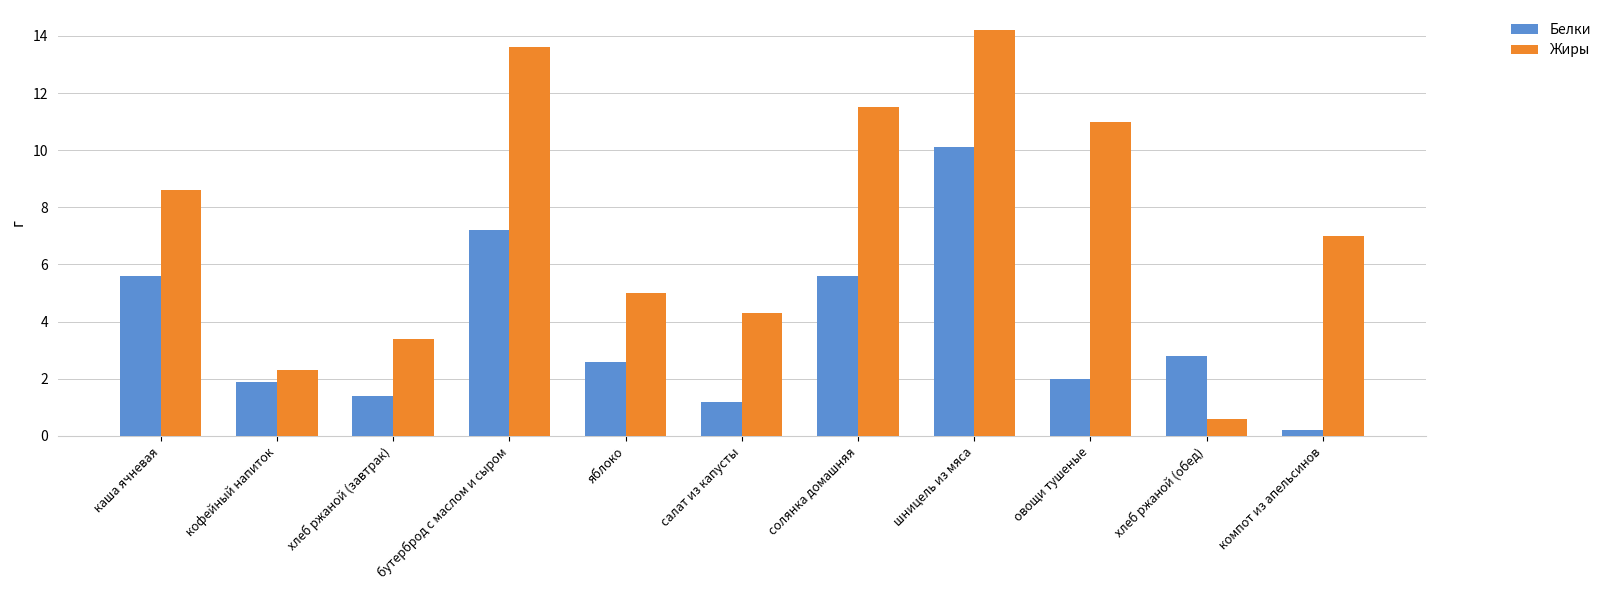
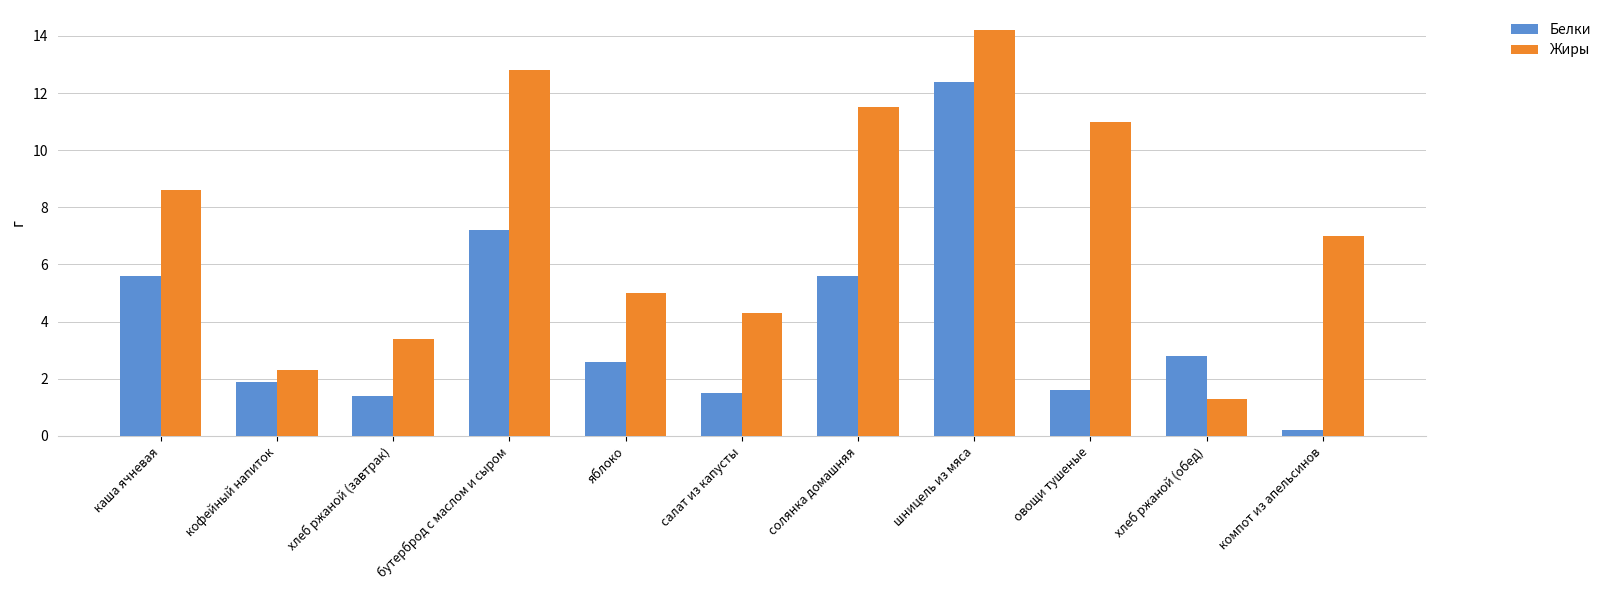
  {
    "Белки": {
      "каша ячневая": 5.6,
      "кофейный напиток": 1.9,
      "хлеб ржаной (завтрак)": 1.4,
      "бутерброд с маслом и сыром": 7.2,
      "яблоко": 2.6,
-     "салат из капусты": 1.2,
+     "салат из капусты": 1.5,
      "солянка домашняя": 5.6,
-     "шницель из мяса": 10.1,
-     "овощи тушеные": 2.0,
+     "шницель из мяса": 12.4,
+     "овощи тушеные": 1.6,
      "хлеб ржаной (обед)": 2.8,
      "компот из апельсинов": 0.2
    },
    "Жиры": {
      "каша ячневая": 8.6,
      "кофейный напиток": 2.3,
      "хлеб ржаной (завтрак)": 3.4,
-     "бутерброд с маслом и сыром": 13.6,
+     "бутерброд с маслом и сыром": 12.8,
      "яблоко": 5.0,
      "салат из капусты": 4.3,
      "солянка домашняя": 11.5,
      "шницель из мяса": 14.2,
      "овощи тушеные": 11.0,
-     "хлеб ржаной (обед)": 0.6,
+     "хлеб ржаной (обед)": 1.3,
      "компот из апельсинов": 7.0
    }
  }
